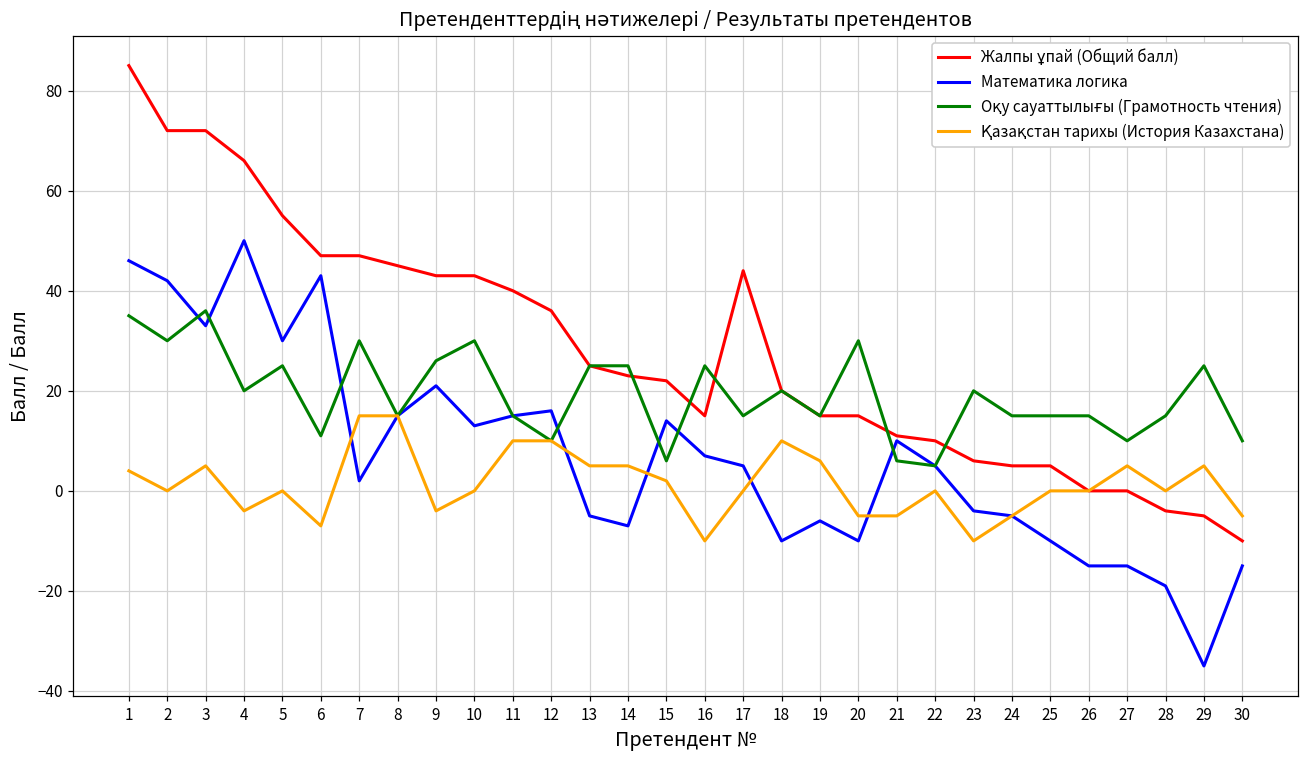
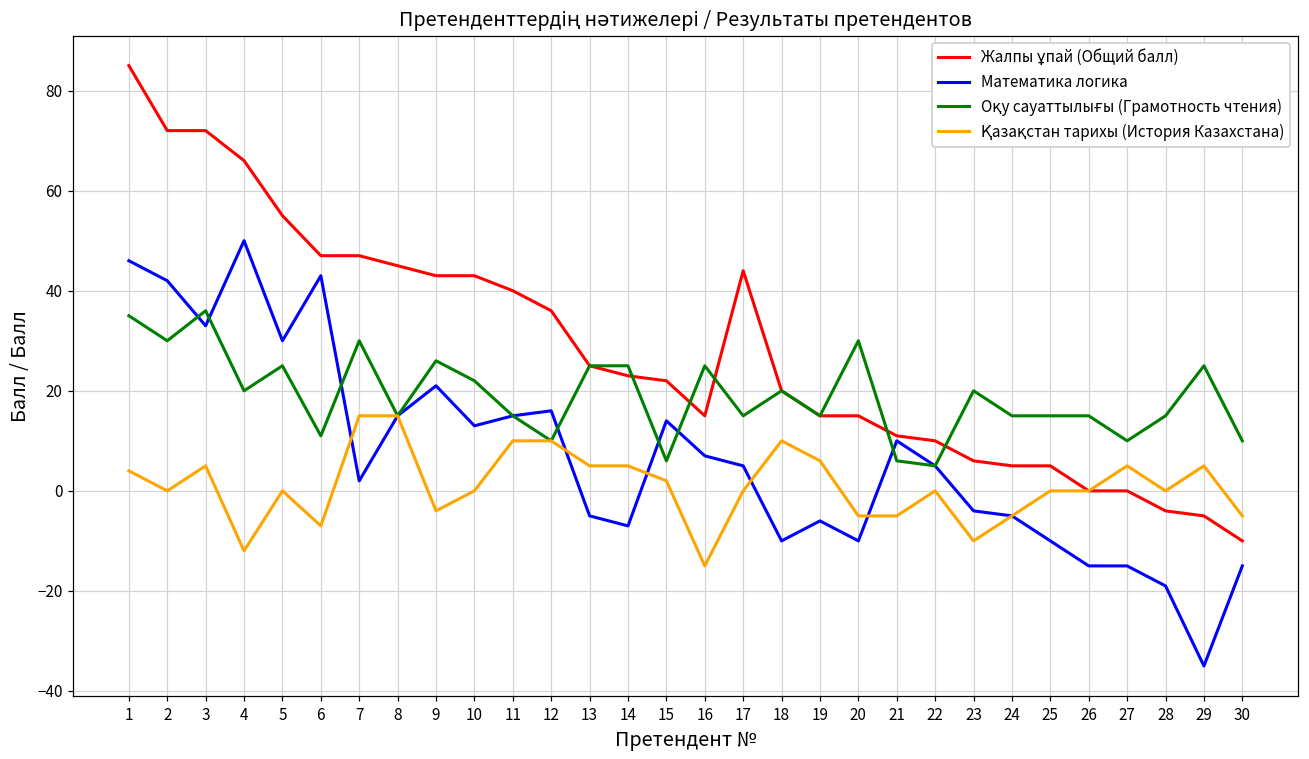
  {
    "Жалпы ұпай (Общий балл)": {
      "1": 85,
      "2": 72,
      "3": 72,
      "4": 66,
      "5": 55,
      "6": 47,
      "7": 47,
      "8": 45,
      "9": 43,
      "10": 43,
      "11": 40,
      "12": 36,
      "14": 23,
      "15": 22,
      "16": 15,
      "17": 44,
      "20": 15,
      "21": 11,
      "22": 10,
      "23": 6,
      "24": 5,
      "25": 5,
      "27": 0,
      "28": -4,
      "29": -5,
      "30": -10
    },
    "Математика логика": {
      "1": 46,
      "2": 42,
      "3": 33,
      "4": 50,
      "5": 30,
      "6": 43,
      "7": 2,
      "9": 21,
      "10": 13,
      "12": 16,
      "13": -5,
      "14": -7,
      "15": 14,
      "16": 7,
      "17": 5,
      "18": -10,
      "19": -6,
      "20": -10,
      "21": 10,
      "23": -4,
      "25": -10,
      "26": -15,
      "27": -15,
      "28": -19,
      "29": -35,
      "30": -15
    },
    "Оқу сауаттылығы (Грамотность чтения)": {
      "1": 35,
      "2": 30,
      "3": 36,
      "4": 20,
      "5": 25,
      "6": 11,
      "7": 30,
      "9": 26,
-     "10": 30,
+     "10": 22,
      "14": 25,
      "15": 6,
      "16": 25,
      "17": 15,
      "20": 30,
      "21": 6,
      "23": 20,
      "24": 15,
      "25": 15,
      "26": 15,
      "27": 10,
      "28": 15,
      "29": 25,
      "30": 10
    },
    "Қазақстан тарихы (История Казахстана)": {
      "1": 4,
      "2": 0,
      "3": 5,
-     "4": -4,
+     "4": -12,
      "5": 0,
      "6": -7,
      "7": 15,
      "9": -4,
      "10": 0,
      "11": 10,
      "13": 5,
      "14": 5,
      "15": 2,
-     "16": -10,
+     "16": -15,
      "17": 0,
      "18": 10,
      "19": 6,
      "20": -5,
      "21": -5,
      "22": 0,
      "23": -10,
      "25": 0,
      "27": 5,
      "28": 0,
      "29": 5,
      "30": -5
    }
  }
